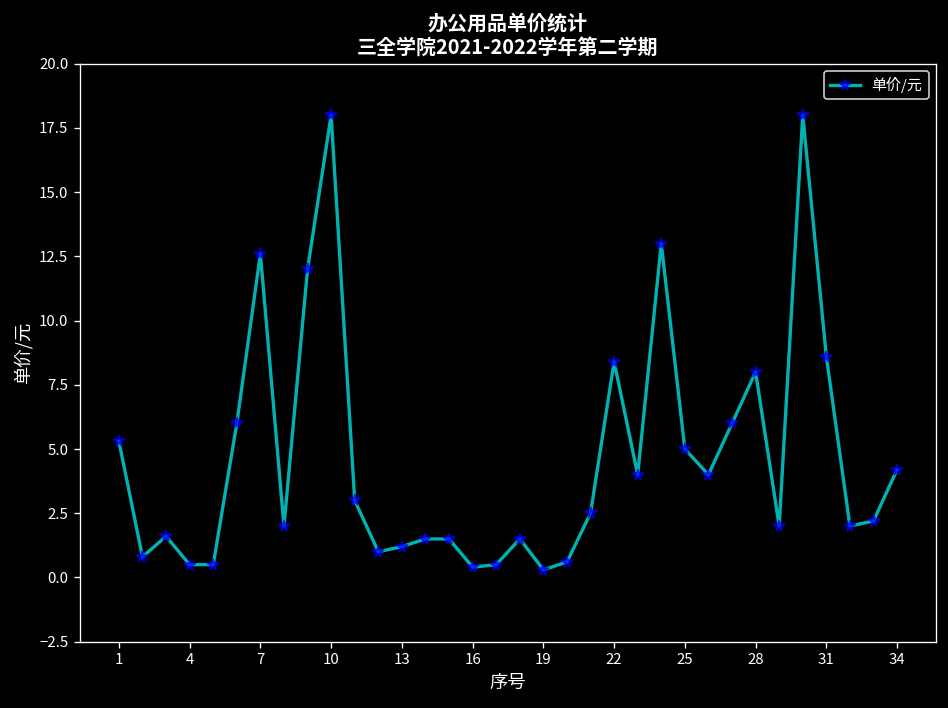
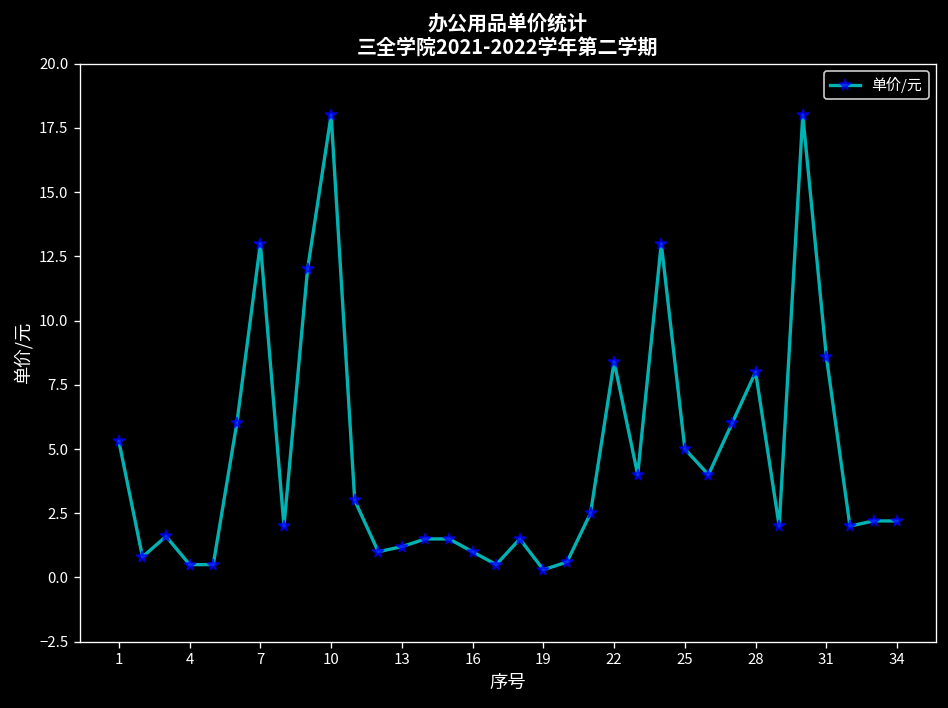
  {
    "1": 5.3,
    "4": 0.5,
-   "7": 12.6,
+   "7": 13.0,
    "10": 18.0,
    "13": 1.2,
-   "16": 0.4,
+   "16": 1.0,
    "19": 0.3,
    "22": 8.4,
    "25": 5.0,
    "28": 8.0,
    "31": 8.6,
-   "34": 4.2
+   "34": 2.2
  }
